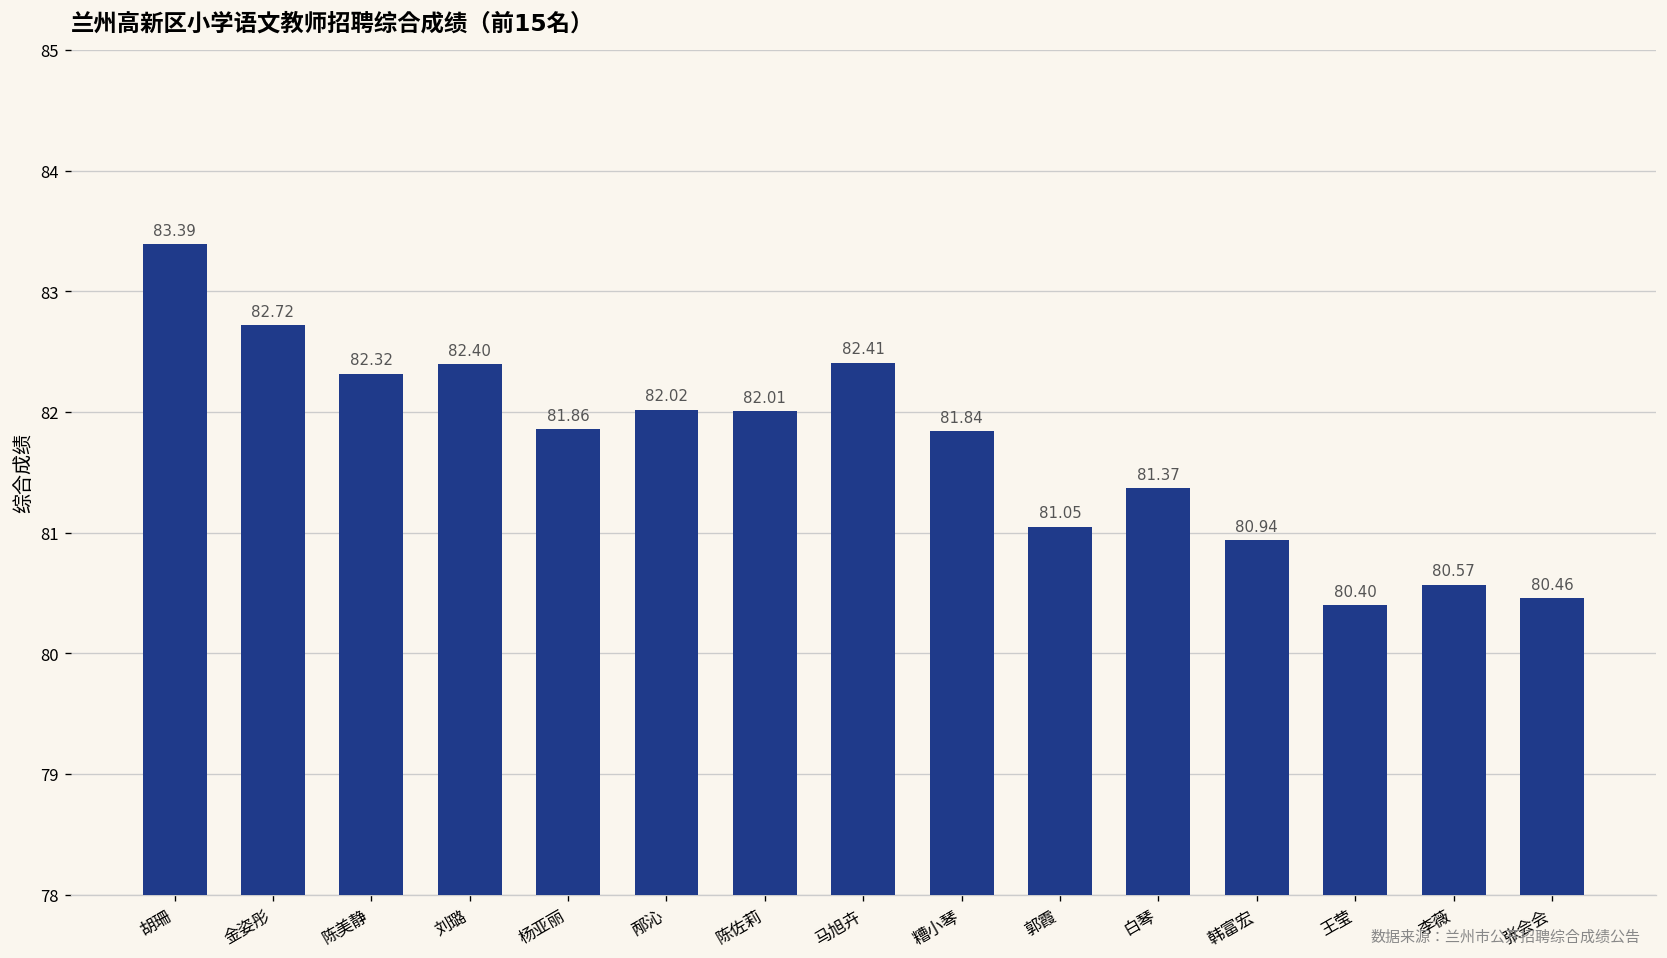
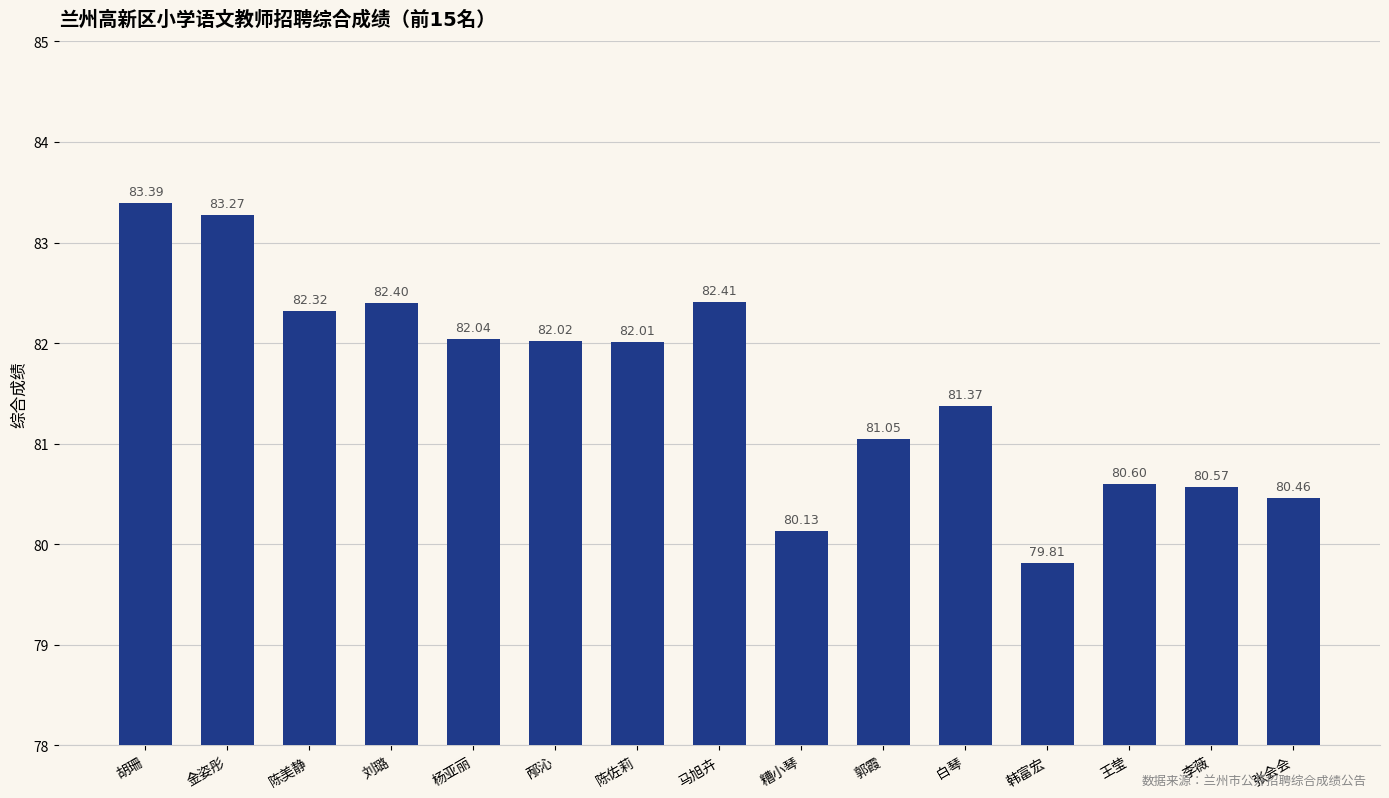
  {
    "胡珊": 83.39,
-   "金姿彤": 82.72,
+   "金姿彤": 83.27,
    "陈美静": 82.32,
    "刘璐": 82.40,
-   "杨亚丽": 81.86,
+   "杨亚丽": 82.04,
    "邴沁": 82.02,
    "陈佐莉": 82.01,
    "马旭卉": 82.41,
-   "糟小琴": 81.84,
+   "糟小琴": 80.13,
    "郭霞": 81.05,
    "白琴": 81.37,
-   "韩富宏": 80.94,
-   "王莹": 80.40,
+   "韩富宏": 79.81,
+   "王莹": 80.60,
    "李薇": 80.57,
    "张会会": 80.46
  }
